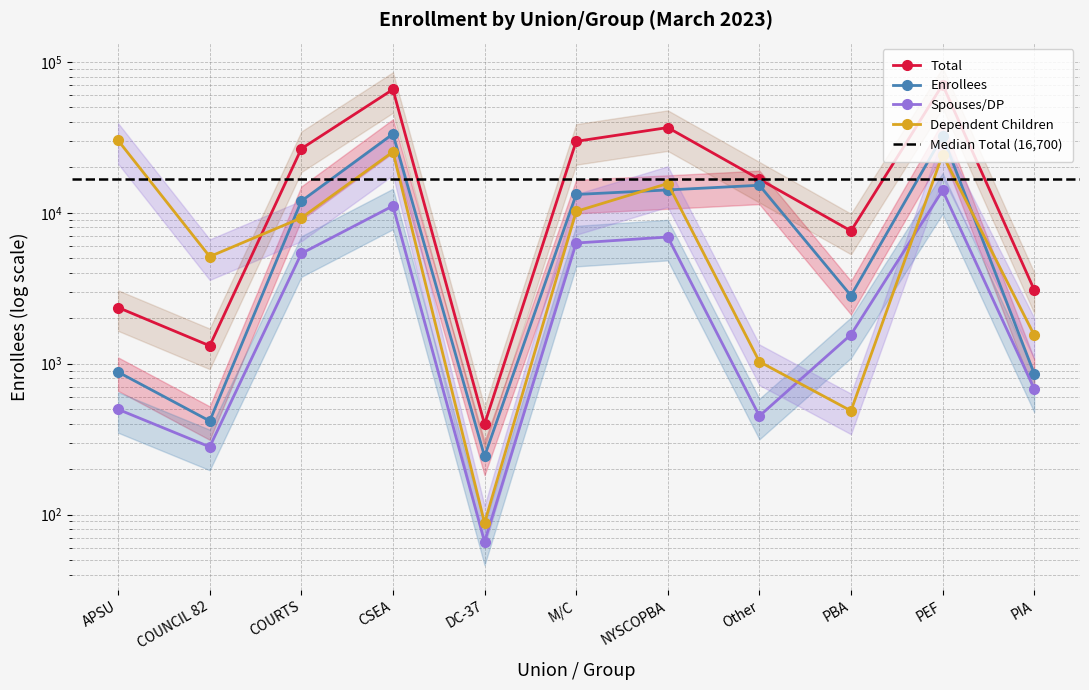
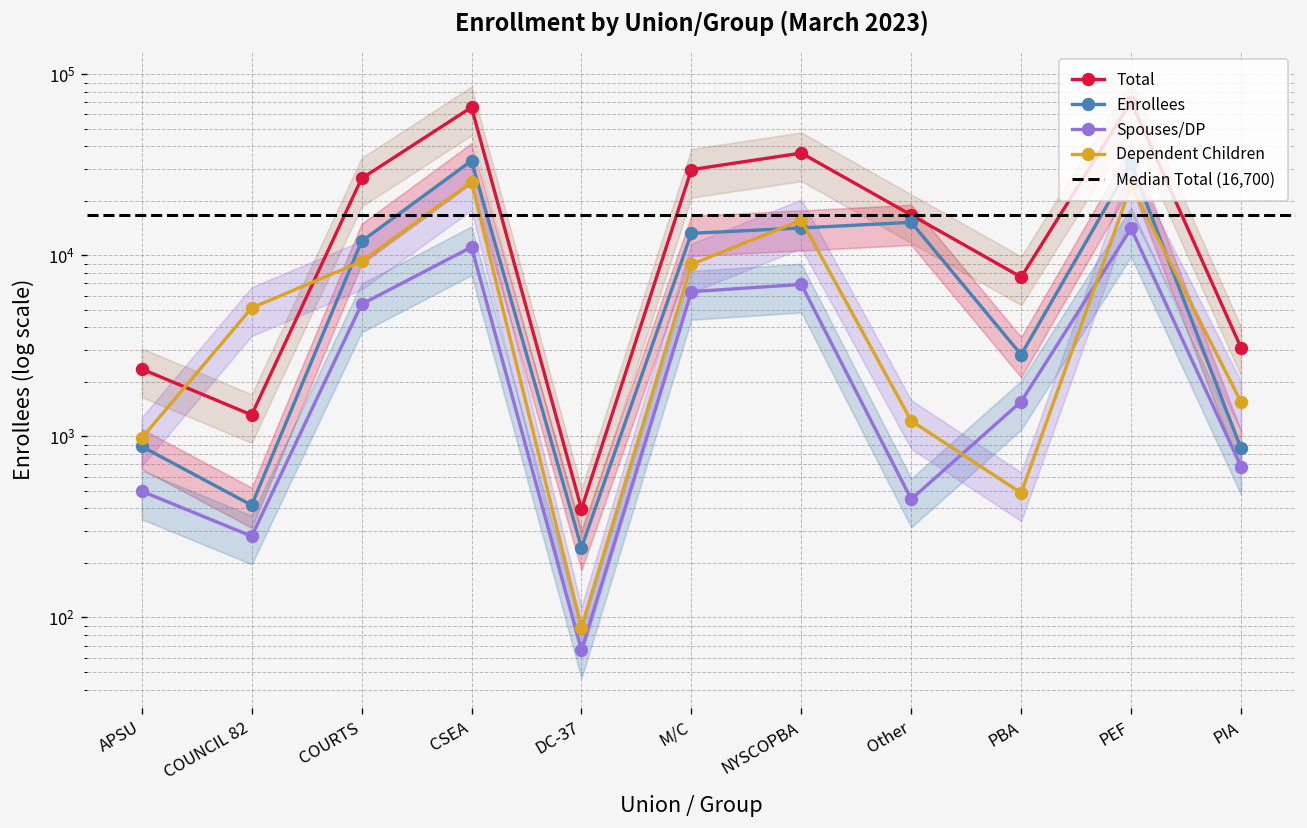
  {
    "Dependent Children": {
-     "APSU": 30000,
+     "APSU": 1000,
      "COUNCIL 82": 5100,
      "COURTS": 9000,
      "CSEA": 25000,
-     "M/C": 10000,
+     "M/C": 9000,
      "NYSCOPBA": 16000,
-     "Other": 1000,
+     "Other": 1200,
      "PBA": 490,
      "PIA": 1500
    }
  }
